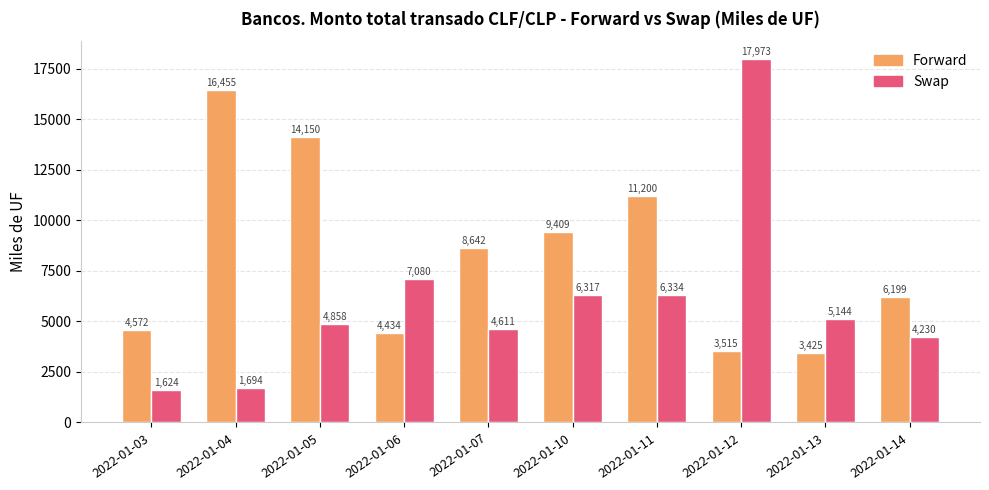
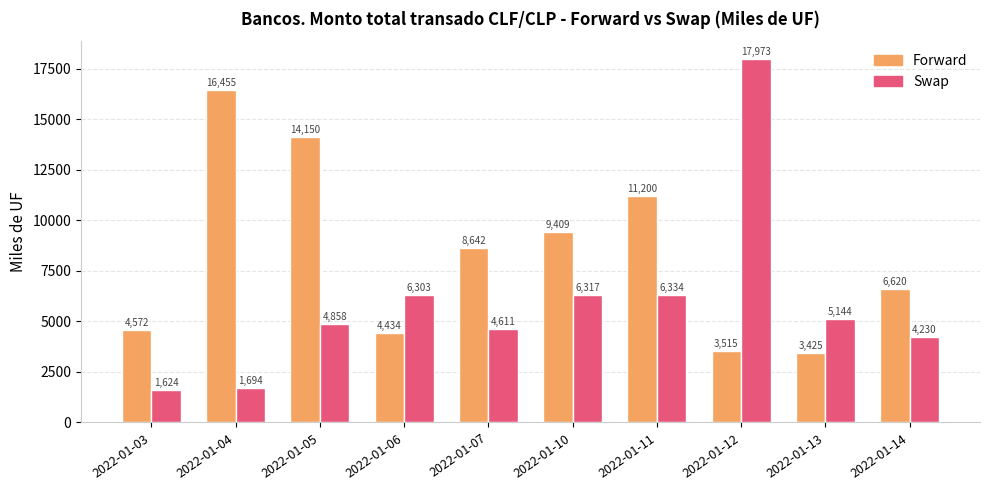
  {
    "Forward": {
      "2022-01-03": "4,572",
      "2022-01-04": "16,455",
      "2022-01-05": "14,150",
      "2022-01-06": "4,434",
      "2022-01-07": "8,642",
      "2022-01-10": "9,409",
      "2022-01-11": "11,200",
      "2022-01-12": "3,515",
      "2022-01-13": "3,425",
-     "2022-01-14": "6,199"
+     "2022-01-14": "6,620"
    },
    "Swap": {
      "2022-01-03": "1,624",
      "2022-01-04": "1,694",
      "2022-01-05": "4,858",
-     "2022-01-06": "7,080",
+     "2022-01-06": "6,303",
      "2022-01-07": "4,611",
      "2022-01-10": "6,317",
      "2022-01-11": "6,334",
      "2022-01-12": "17,973",
      "2022-01-13": "5,144",
      "2022-01-14": "4,230"
    }
  }
